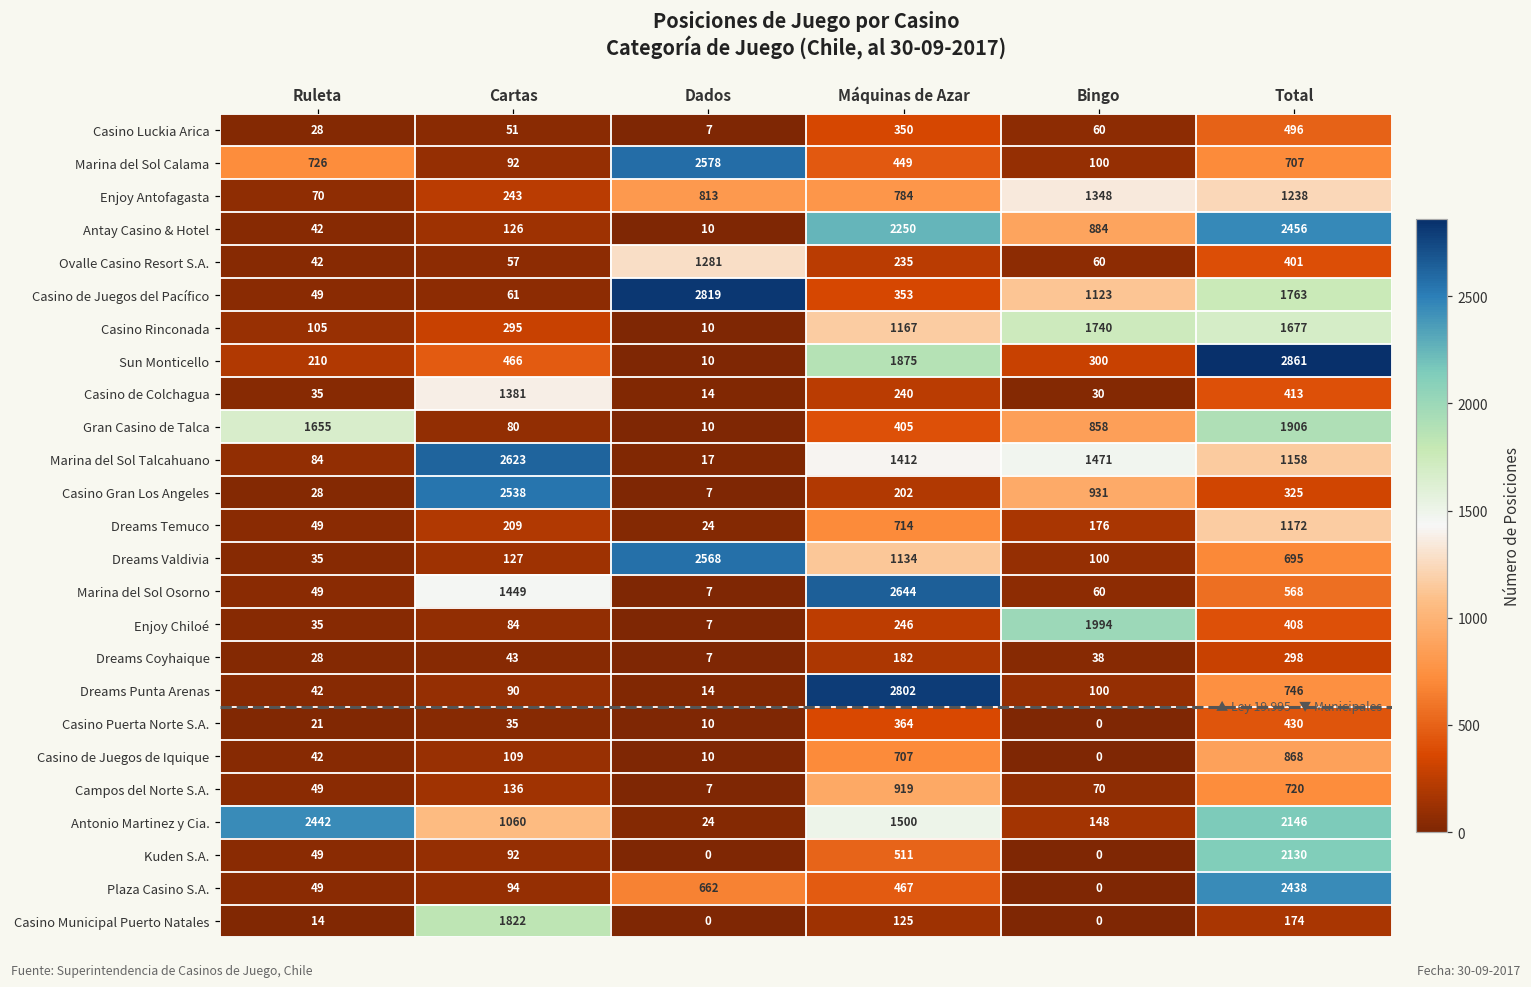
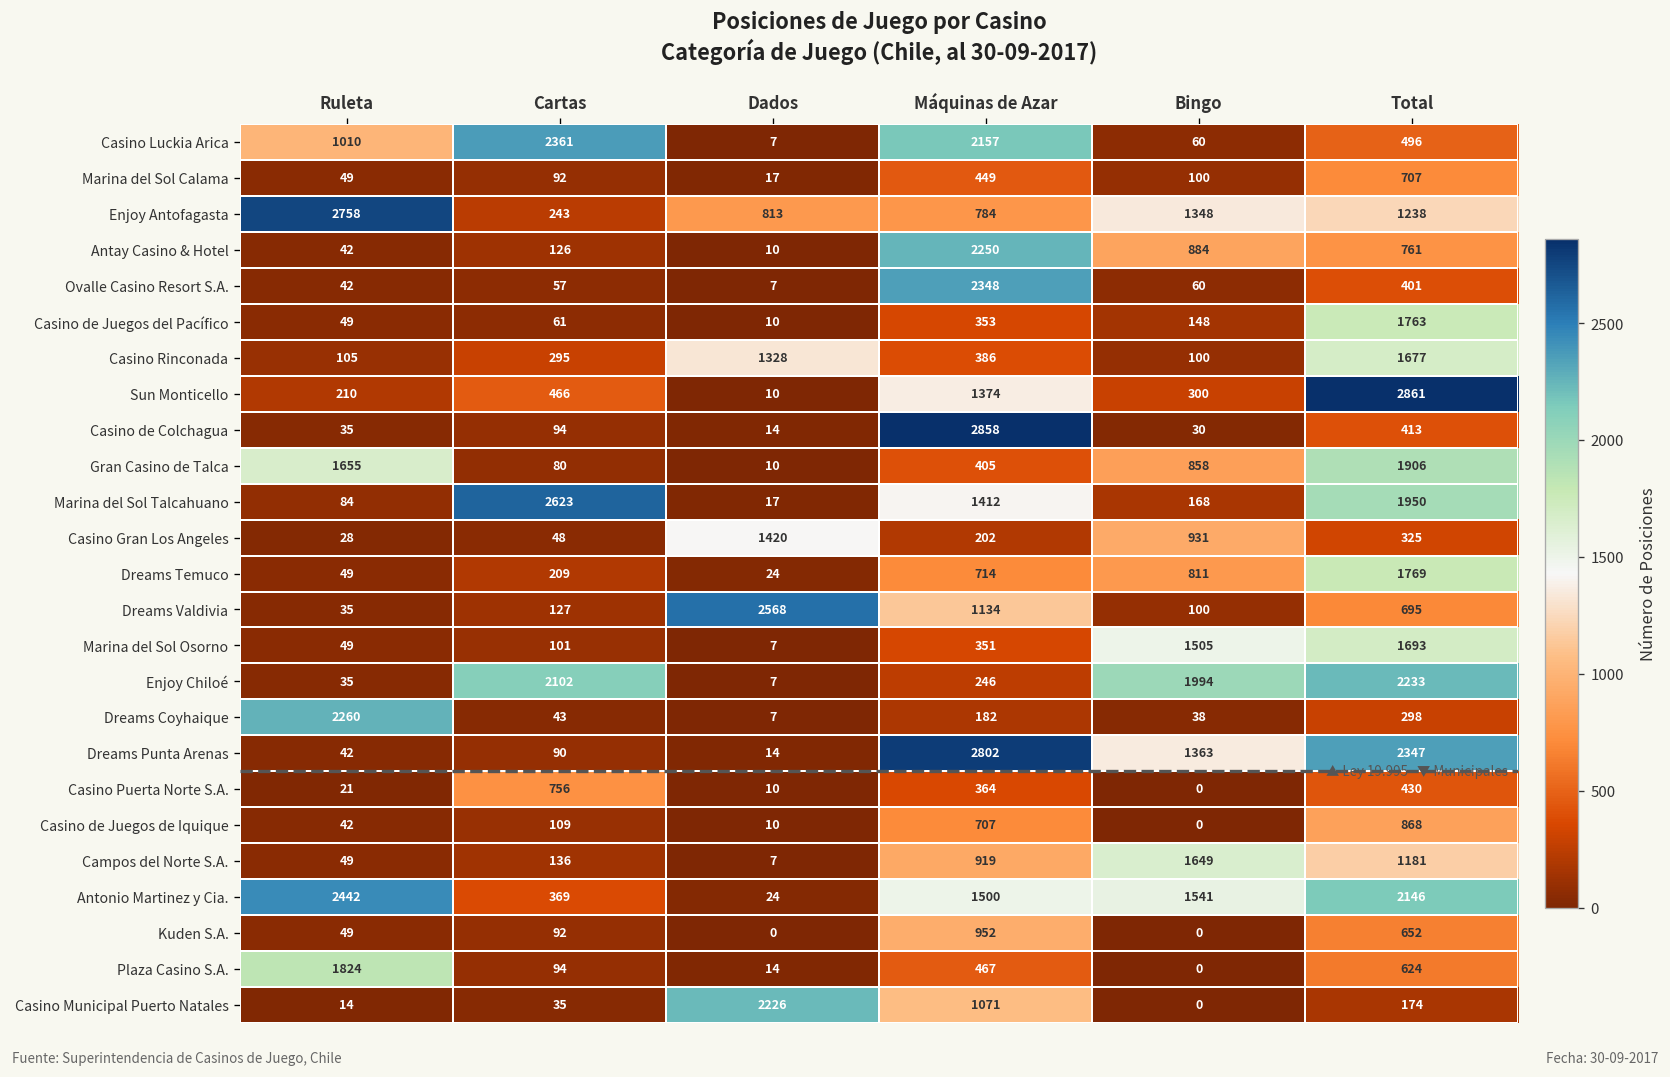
  {
    "Casino Luckia Arica": {
-     "Ruleta": 28,
-     "Cartas": 51,
+     "Ruleta": 1010,
+     "Cartas": 2361,
      "Dados": 7,
-     "Máquinas de Azar": 350,
+     "Máquinas de Azar": 2157,
      "Bingo": 60,
      "Total": 496
    },
    "Marina del Sol Calama": {
-     "Ruleta": 726,
+     "Ruleta": 49,
      "Cartas": 92,
-     "Dados": 2578,
+     "Dados": 17,
      "Máquinas de Azar": 449,
      "Bingo": 100,
      "Total": 707
    },
    "Enjoy Antofagasta": {
-     "Ruleta": 70,
+     "Ruleta": 2758,
      "Cartas": 243,
      "Dados": 813,
      "Máquinas de Azar": 784,
      "Bingo": 1348,
      "Total": 1238
    },
    "Antay Casino & Hotel": {
      "Ruleta": 42,
      "Cartas": 126,
      "Dados": 10,
      "Máquinas de Azar": 2250,
      "Bingo": 884,
-     "Total": 2456
+     "Total": 761
    },
    "Ovalle Casino Resort S.A.": {
      "Ruleta": 42,
      "Cartas": 57,
-     "Dados": 1281,
-     "Máquinas de Azar": 235,
+     "Dados": 7,
+     "Máquinas de Azar": 2348,
      "Bingo": 60,
      "Total": 401
    },
    "Casino de Juegos del Pacífico": {
      "Ruleta": 49,
      "Cartas": 61,
-     "Dados": 2819,
+     "Dados": 10,
      "Máquinas de Azar": 353,
-     "Bingo": 1123,
+     "Bingo": 148,
      "Total": 1763
    },
    "Casino Rinconada": {
      "Ruleta": 105,
      "Cartas": 295,
-     "Dados": 10,
-     "Máquinas de Azar": 1167,
-     "Bingo": 1740,
+     "Dados": 1328,
+     "Máquinas de Azar": 386,
+     "Bingo": 100,
      "Total": 1677
    },
    "Sun Monticello": {
      "Ruleta": 210,
      "Cartas": 466,
      "Dados": 10,
-     "Máquinas de Azar": 1875,
+     "Máquinas de Azar": 1374,
      "Bingo": 300,
      "Total": 2861
    },
    "Casino de Colchagua": {
      "Ruleta": 35,
-     "Cartas": 1381,
+     "Cartas": 94,
      "Dados": 14,
-     "Máquinas de Azar": 240,
+     "Máquinas de Azar": 2858,
      "Bingo": 30,
      "Total": 413
    },
    "Gran Casino de Talca": {
      "Ruleta": 1655,
      "Cartas": 80,
      "Dados": 10,
      "Máquinas de Azar": 405,
      "Bingo": 858,
      "Total": 1906
    },
    "Marina del Sol Talcahuano": {
      "Ruleta": 84,
      "Cartas": 2623,
      "Dados": 17,
      "Máquinas de Azar": 1412,
-     "Bingo": 1471,
-     "Total": 1158
+     "Bingo": 168,
+     "Total": 1950
    },
    "Casino Gran Los Angeles": {
      "Ruleta": 28,
-     "Cartas": 2538,
-     "Dados": 7,
+     "Cartas": 48,
+     "Dados": 1420,
      "Máquinas de Azar": 202,
      "Bingo": 931,
      "Total": 325
    },
    "Dreams Temuco": {
      "Ruleta": 49,
      "Cartas": 209,
      "Dados": 24,
      "Máquinas de Azar": 714,
-     "Bingo": 176,
-     "Total": 1172
+     "Bingo": 811,
+     "Total": 1769
    },
    "Dreams Valdivia": {
      "Ruleta": 35,
      "Cartas": 127,
      "Dados": 2568,
      "Máquinas de Azar": 1134,
      "Bingo": 100,
      "Total": 695
    },
    "Marina del Sol Osorno": {
      "Ruleta": 49,
-     "Cartas": 1449,
+     "Cartas": 101,
      "Dados": 7,
-     "Máquinas de Azar": 2644,
-     "Bingo": 60,
-     "Total": 568
+     "Máquinas de Azar": 351,
+     "Bingo": 1505,
+     "Total": 1693
    },
    "Enjoy Chiloé": {
      "Ruleta": 35,
-     "Cartas": 84,
+     "Cartas": 2102,
      "Dados": 7,
      "Máquinas de Azar": 246,
      "Bingo": 1994,
-     "Total": 408
+     "Total": 2233
    },
    "Dreams Coyhaique": {
-     "Ruleta": 28,
+     "Ruleta": 2260,
      "Cartas": 43,
      "Dados": 7,
      "Máquinas de Azar": 182,
      "Bingo": 38,
      "Total": 298
    },
    "Dreams Punta Arenas": {
      "Ruleta": 42,
      "Cartas": 90,
      "Dados": 14,
      "Máquinas de Azar": 2802,
-     "Bingo": 100,
-     "Total": 746
+     "Bingo": 1363,
+     "Total": 2347
    },
    "Casino Puerta Norte S.A.": {
      "Ruleta": 21,
-     "Cartas": 35,
+     "Cartas": 756,
      "Dados": 10,
      "Máquinas de Azar": 364,
      "Bingo": 0
    },
    "Casino de Juegos de Iquique": {
      "Ruleta": 42,
      "Cartas": 109,
      "Dados": 10,
      "Máquinas de Azar": 707,
      "Bingo": 0,
      "Total": 868
    },
    "Campos del Norte S.A.": {
      "Ruleta": 49,
      "Cartas": 136,
      "Dados": 7,
      "Máquinas de Azar": 919,
-     "Bingo": 70,
-     "Total": 720
+     "Bingo": 1649,
+     "Total": 1181
    },
    "Antonio Martinez y Cia.": {
      "Ruleta": 2442,
-     "Cartas": 1060,
+     "Cartas": 369,
      "Dados": 24,
      "Máquinas de Azar": 1500,
-     "Bingo": 148,
+     "Bingo": 1541,
      "Total": 2146
    },
    "Kuden S.A.": {
      "Ruleta": 49,
      "Cartas": 92,
      "Dados": 0,
-     "Máquinas de Azar": 511,
+     "Máquinas de Azar": 952,
      "Bingo": 0,
-     "Total": 2130
+     "Total": 652
    },
    "Plaza Casino S.A.": {
-     "Ruleta": 49,
+     "Ruleta": 1824,
      "Cartas": 94,
-     "Dados": 662,
+     "Dados": 14,
      "Máquinas de Azar": 467,
      "Bingo": 0,
-     "Total": 2438
+     "Total": 624
    },
    "Casino Municipal Puerto Natales": {
      "Ruleta": 14,
-     "Cartas": 1822,
-     "Dados": 0,
-     "Máquinas de Azar": 125,
+     "Cartas": 35,
+     "Dados": 2226,
+     "Máquinas de Azar": 1071,
      "Bingo": 0,
      "Total": 174
    }
  }
